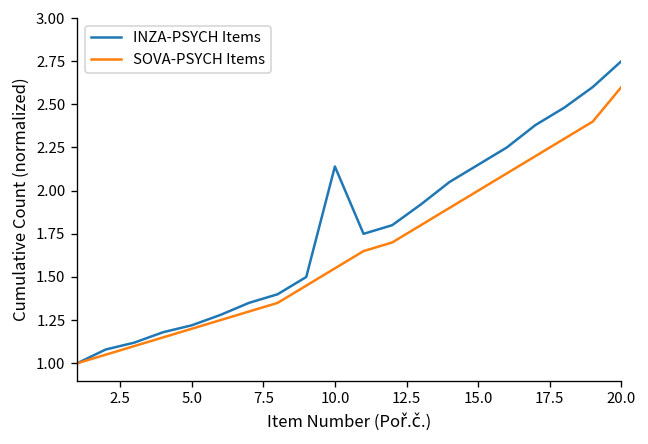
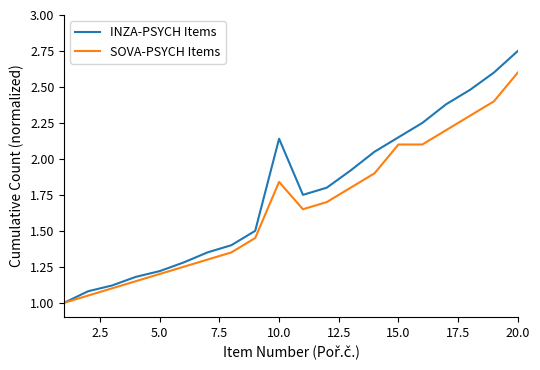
  {
    "INZA-PSYCH Items": {
      "5.0": 1.22,
      "10.0": 2.14,
      "15.0": 2.15,
      "20.0": 2.75
    },
    "SOVA-PSYCH Items": {
      "5.0": 1.20,
-     "10.0": 1.55,
-     "15.0": 2.0,
+     "10.0": 1.84,
+     "15.0": 2.1,
      "20.0": 2.60
    }
  }
